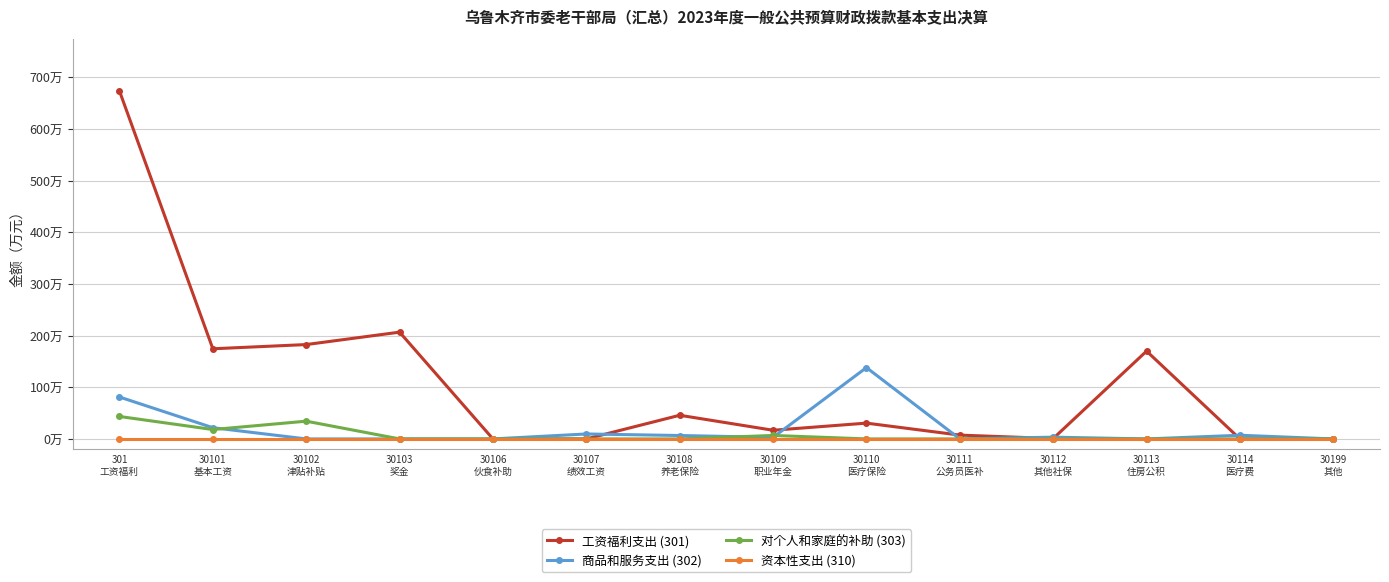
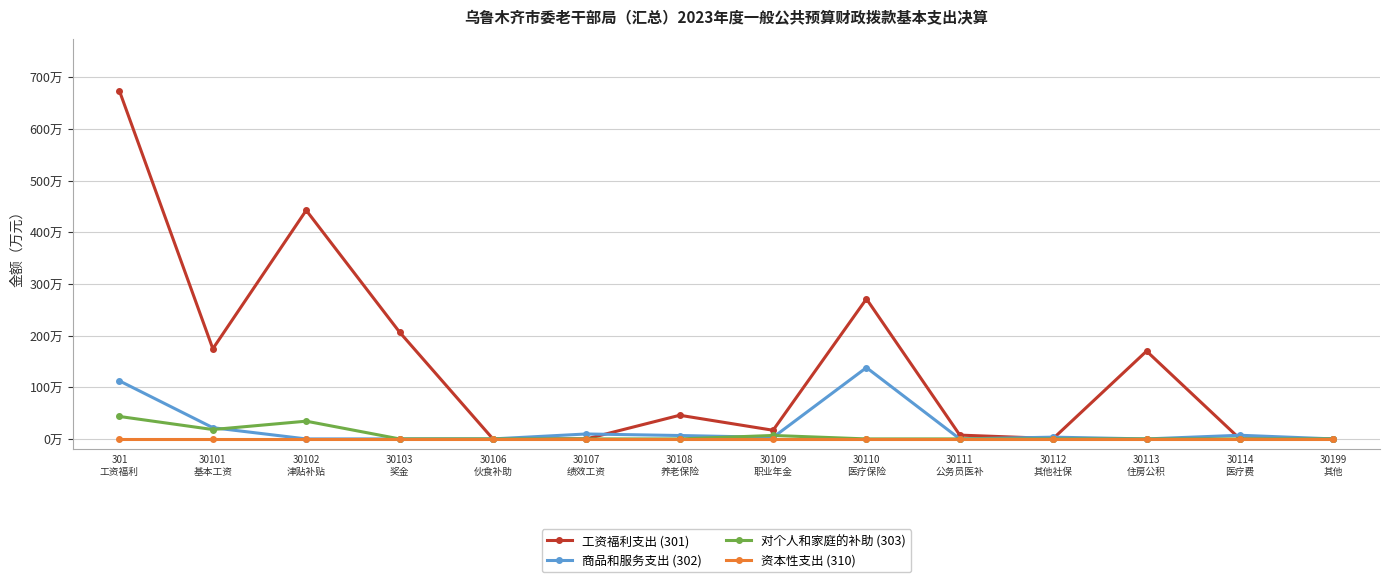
  {
    "工资福利支出 (301)": {
      "301 工资福利": "670万",
      "30101 基本工资": "170万",
-     "30102 津贴补贴": "180万",
+     "30102 津贴补贴": "440万",
      "30103 奖金": "210万",
      "30108 养老保险": "50万",
      "30109 职业年金": "20万",
-     "30110 医疗保险": "30万",
+     "30110 医疗保险": "270万",
      "30111 公务员医补": "10万",
      "30113 住房公积": "170万"
    },
    "商品和服务支出 (302)": {
-     "301 工资福利": "80万",
+     "301 工资福利": "110万",
      "30107 绩效工资": "10万",
      "30108 养老保险": "10万",
      "30110 医疗保险": "140万",
      "30114 医疗费": "10万"
    },
    "对个人和家庭的补助 (303)": {
      "301 工资福利": "40万",
      "30102 津贴补贴": "30万"
    },
    "资本性支出 (310)": {
      "301 工资福利": "0万",
      "30101 基本工资": "0万"
    }
  }
